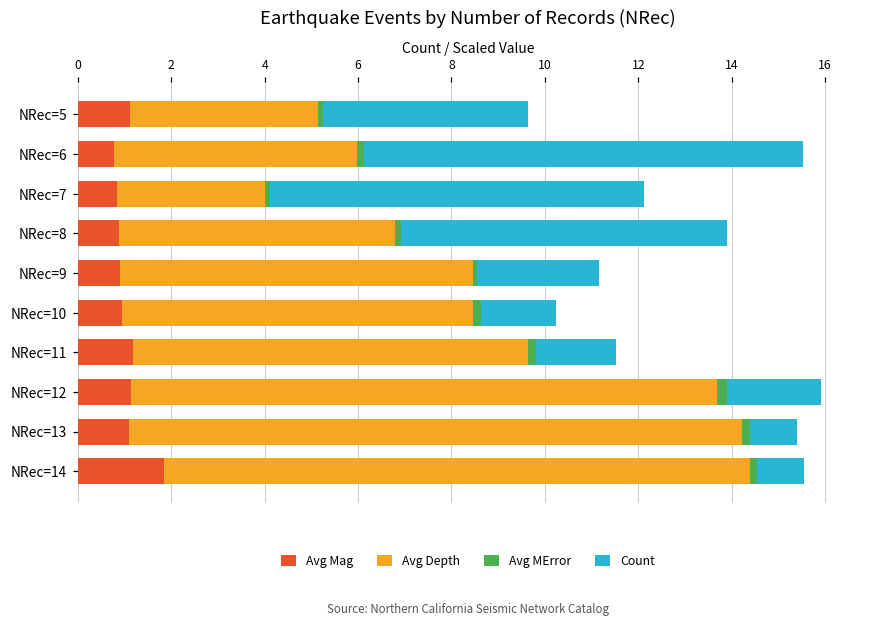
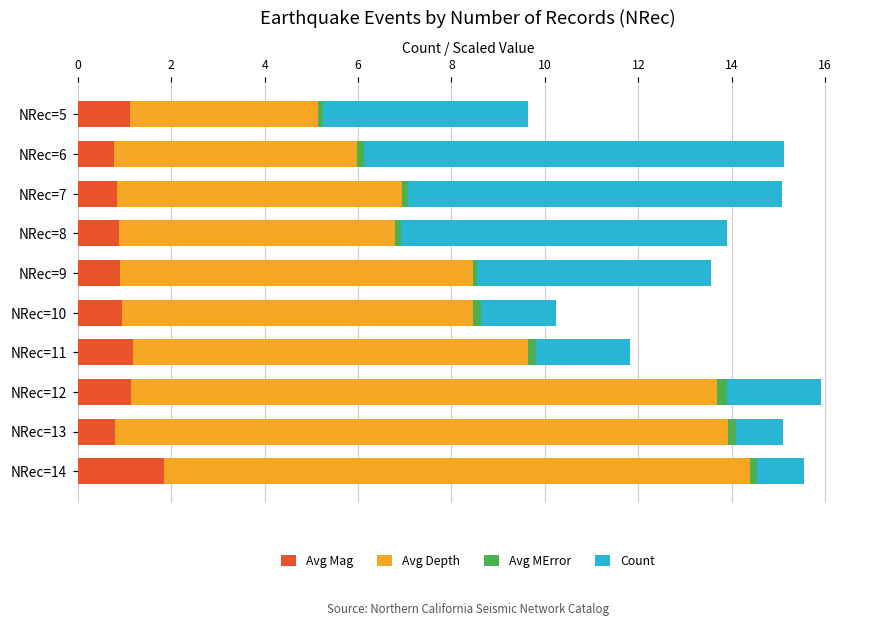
  {
    "Avg Mag": {
      "NRec=5": 1.1,
      "NRec=6": 0.8,
      "NRec=7": 0.8,
      "NRec=8": 0.9,
      "NRec=9": 0.9,
      "NRec=10": 1.0,
      "NRec=11": 1.2,
      "NRec=12": 1.1,
-     "NRec=13": 1.1,
+     "NRec=13": 0.8,
      "NRec=14": 1.9
    },
    "Avg Depth": {
      "NRec=5": 4.0,
      "NRec=6": 5.2,
-     "NRec=7": 3.2,
+     "NRec=7": 6.1,
      "NRec=8": 5.9,
      "NRec=9": 7.6,
      "NRec=10": 7.5,
      "NRec=11": 8.5,
      "NRec=12": 12.6,
      "NRec=13": 13.1,
      "NRec=14": 12.6
    },
    "Avg MError": {
      "NRec=5": 0.1,
      "NRec=6": 0.1,
      "NRec=7": 0.1,
      "NRec=8": 0.1,
      "NRec=9": 0.1,
      "NRec=10": 0.2,
      "NRec=11": 0.2,
      "NRec=12": 0.2,
      "NRec=13": 0.2,
      "NRec=14": 0.2
    },
    "Count": {
      "NRec=5": 4.4,
-     "NRec=6": 9.4,
+     "NRec=6": 9.0,
      "NRec=7": 8.0,
      "NRec=8": 7.0,
-     "NRec=9": 2.6,
+     "NRec=9": 5.0,
      "NRec=10": 1.6,
-     "NRec=11": 1.7,
+     "NRec=11": 2.0,
      "NRec=12": 2.0,
      "NRec=13": 1.0,
      "NRec=14": 1.0
    }
  }
